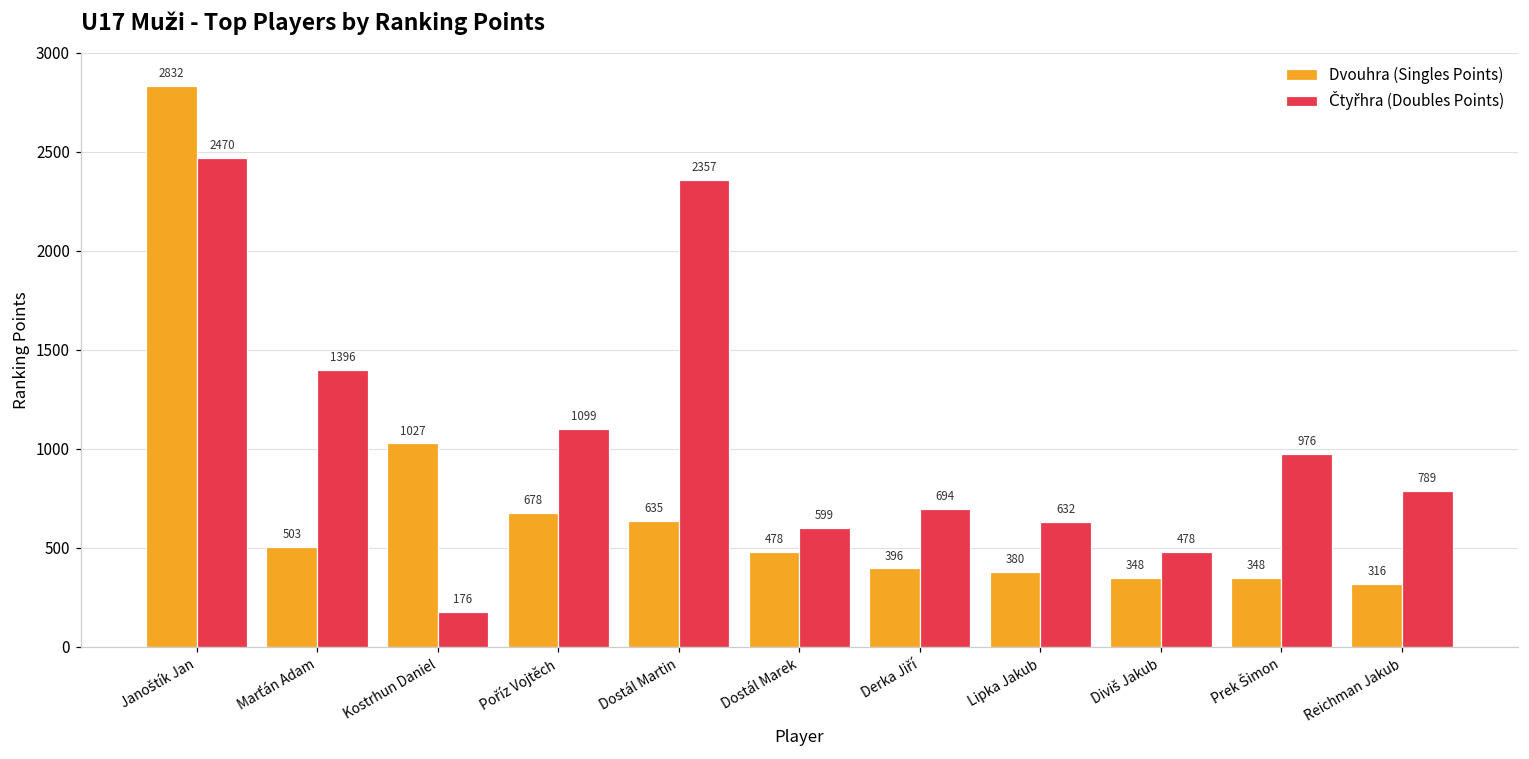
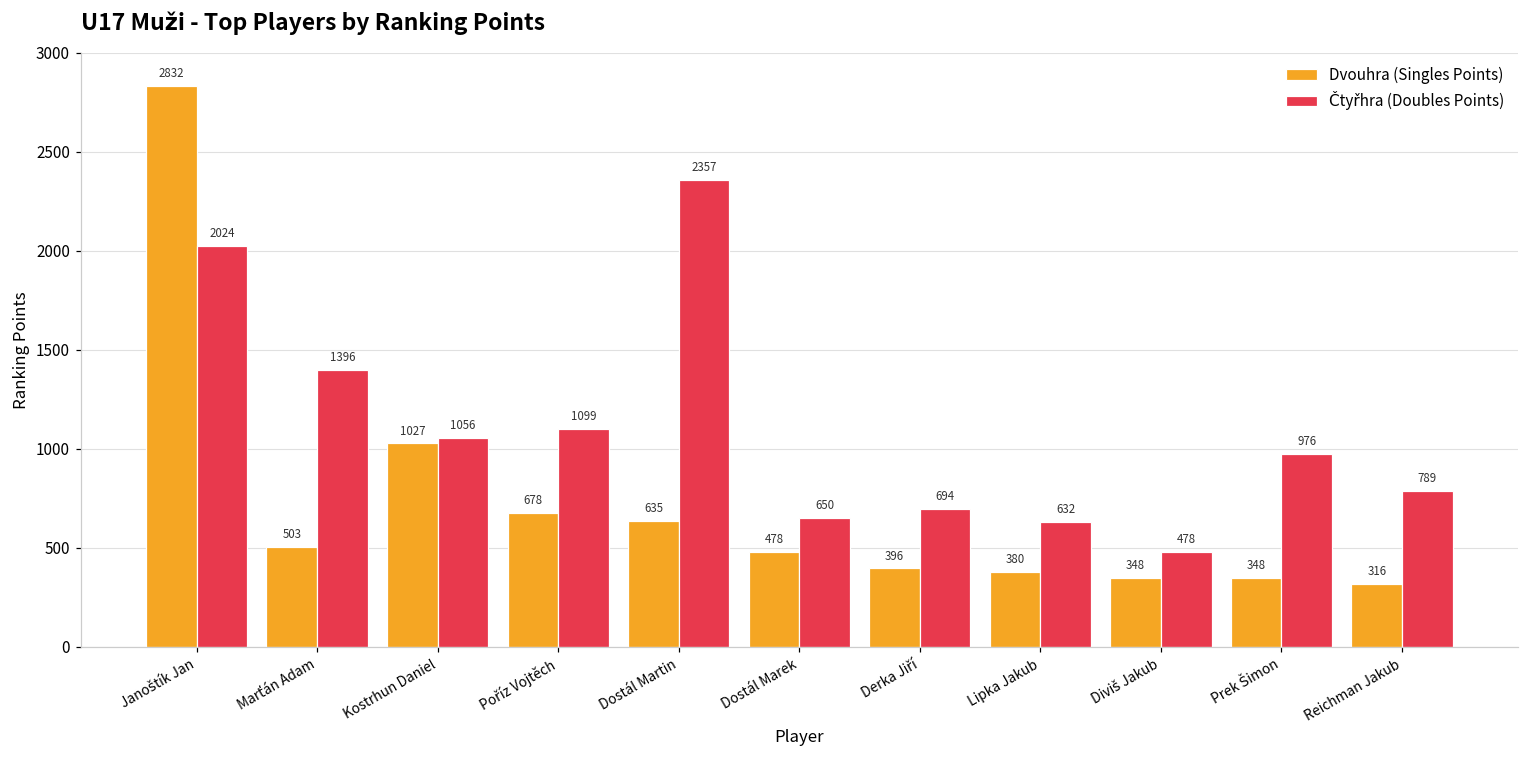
  {
    "Dvouhra (Singles Points)": {
      "Janoštík Jan": 2832,
      "Marťán Adam": 503,
      "Kostrhun Daniel": 1027,
      "Poříz Vojtěch": 678,
      "Dostál Martin": 635,
      "Dostál Marek": 478,
      "Derka Jiří": 396,
      "Lipka Jakub": 380,
      "Diviš Jakub": 348,
      "Prek Šimon": 348,
      "Reichman Jakub": 316
    },
    "Čtyřhra (Doubles Points)": {
-     "Janoštík Jan": 2470,
+     "Janoštík Jan": 2024,
      "Marťán Adam": 1396,
-     "Kostrhun Daniel": 176,
+     "Kostrhun Daniel": 1056,
      "Poříz Vojtěch": 1099,
      "Dostál Martin": 2357,
-     "Dostál Marek": 599,
+     "Dostál Marek": 650,
      "Derka Jiří": 694,
      "Lipka Jakub": 632,
      "Diviš Jakub": 478,
      "Prek Šimon": 976,
      "Reichman Jakub": 789
    }
  }
